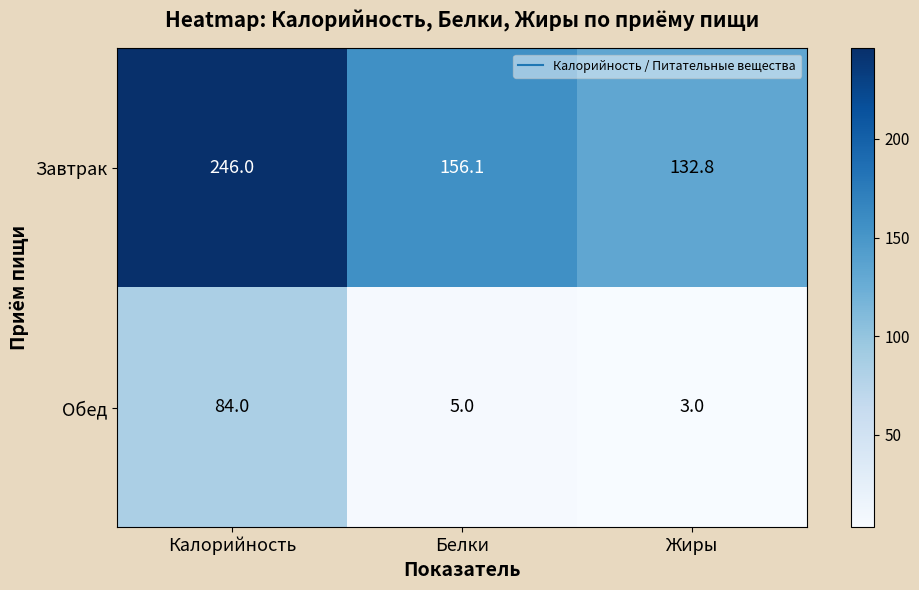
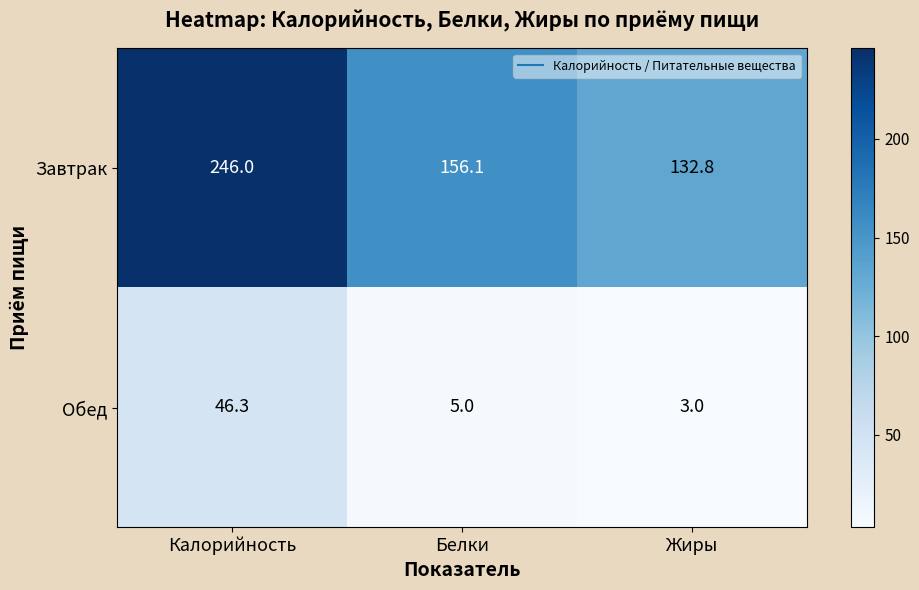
  {
    "Завтрак": {
      "Калорийность": 246.0,
      "Белки": 156.1,
      "Жиры": 132.8
    },
    "Обед": {
-     "Калорийность": 84.0,
+     "Калорийность": 46.3,
      "Белки": 5.0,
      "Жиры": 3.0
    }
  }
